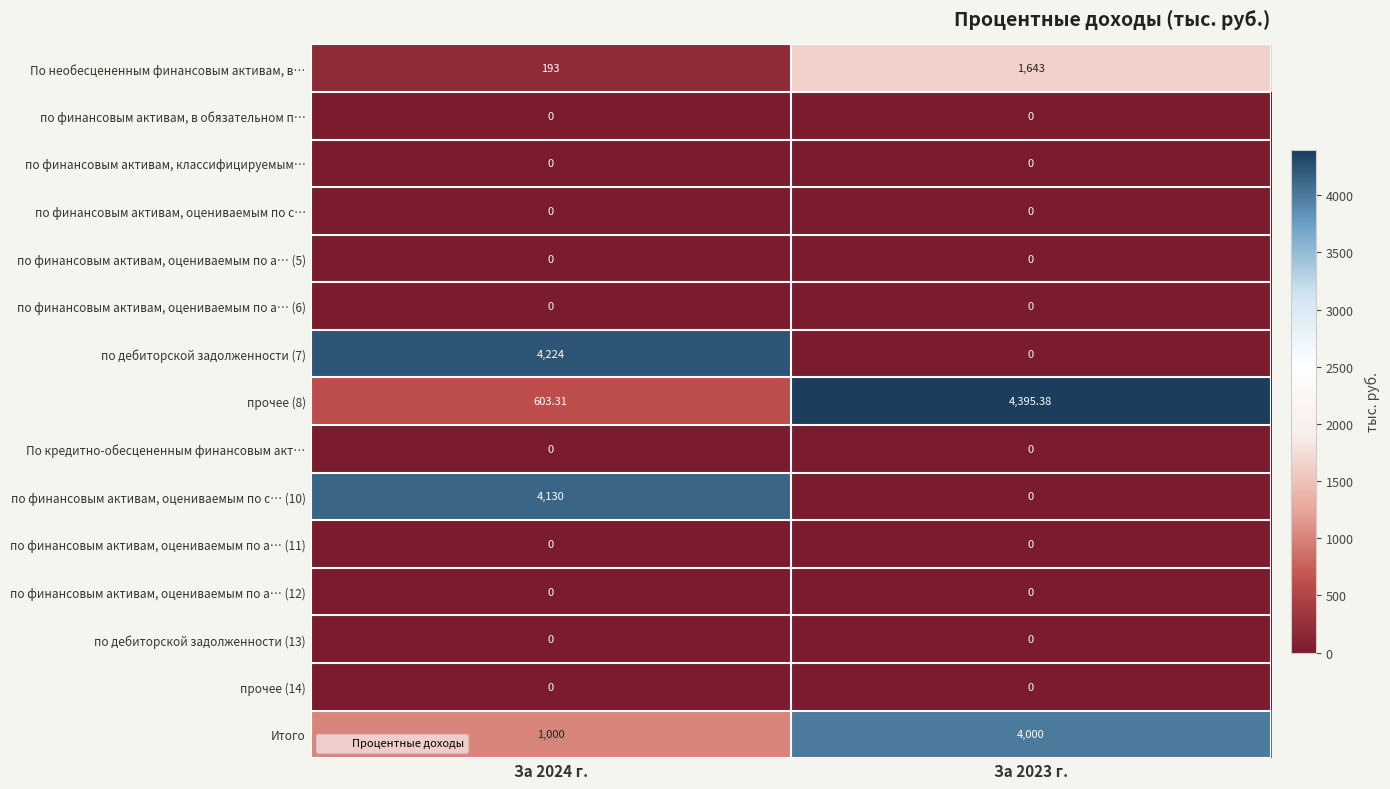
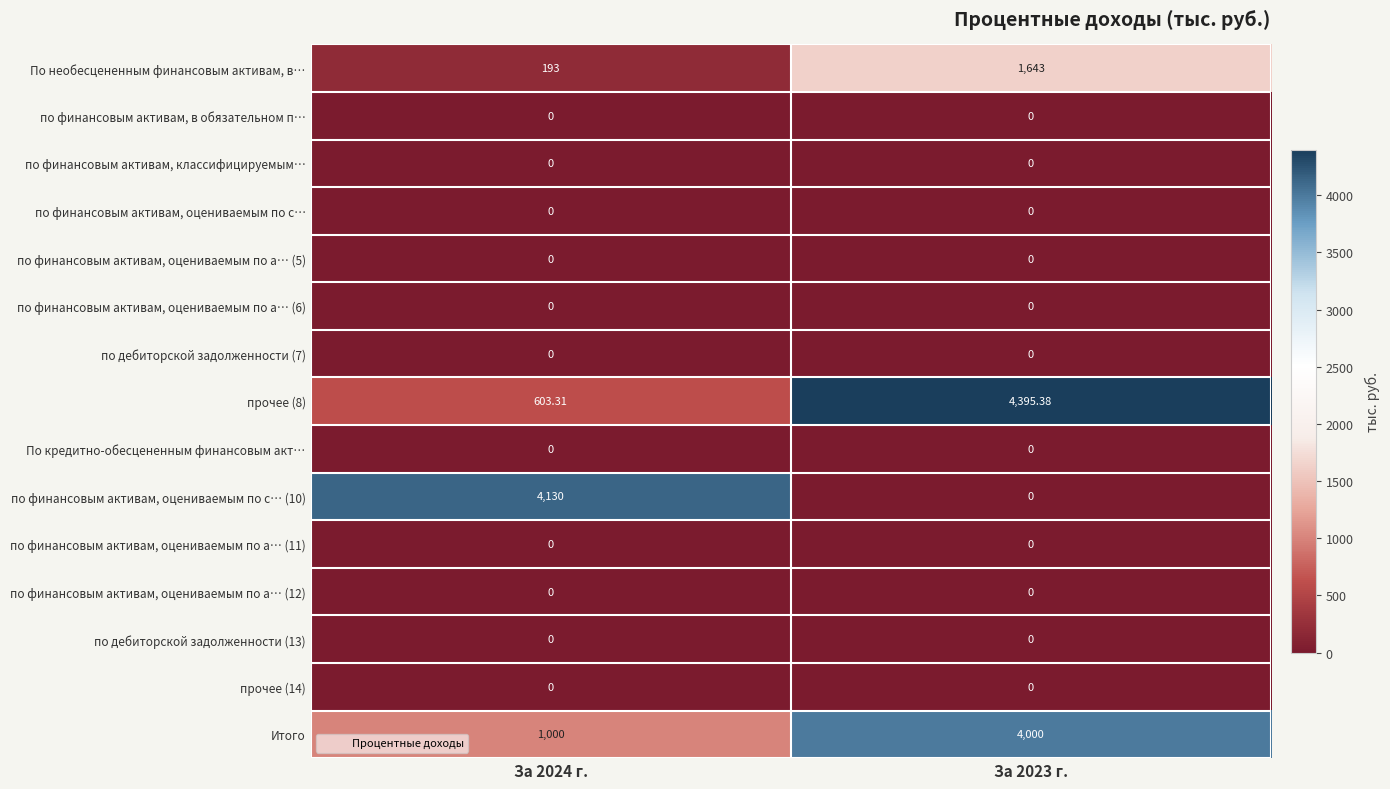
  {
    "По необесцененным финансовым активам, в…": {
      "За 2024 г.": "193",
      "За 2023 г.": "1,643"
    },
    "по финансовым активам, в обязательном п…": {
      "За 2024 г.": "0",
      "За 2023 г.": "0"
    },
    "по финансовым активам, классифицируемым…": {
      "За 2024 г.": "0",
      "За 2023 г.": "0"
    },
    "по финансовым активам, оцениваемым по с…": {
      "За 2024 г.": "0",
      "За 2023 г.": "0"
    },
    "по финансовым активам, оцениваемым по а… (5)": {
      "За 2024 г.": "0",
      "За 2023 г.": "0"
    },
    "по финансовым активам, оцениваемым по а… (6)": {
      "За 2024 г.": "0",
      "За 2023 г.": "0"
    },
    "по дебиторской задолженности (7)": {
-     "За 2024 г.": "4,224",
+     "За 2024 г.": "0",
      "За 2023 г.": "0"
    },
    "прочее (8)": {
      "За 2024 г.": "603.31",
      "За 2023 г.": "4,395.38"
    },
    "По кредитно-обесцененным финансовым акт…": {
      "За 2024 г.": "0",
      "За 2023 г.": "0"
    },
    "по финансовым активам, оцениваемым по с… (10)": {
      "За 2024 г.": "4,130",
      "За 2023 г.": "0"
    },
    "по финансовым активам, оцениваемым по а… (11)": {
      "За 2024 г.": "0",
      "За 2023 г.": "0"
    },
    "по финансовым активам, оцениваемым по а… (12)": {
      "За 2024 г.": "0",
      "За 2023 г.": "0"
    },
    "по дебиторской задолженности (13)": {
      "За 2024 г.": "0",
      "За 2023 г.": "0"
    },
    "прочее (14)": {
      "За 2024 г.": "0",
      "За 2023 г.": "0"
    },
    "Итого": {
      "За 2024 г.": "1,000",
      "За 2023 г.": "4,000"
    }
  }
